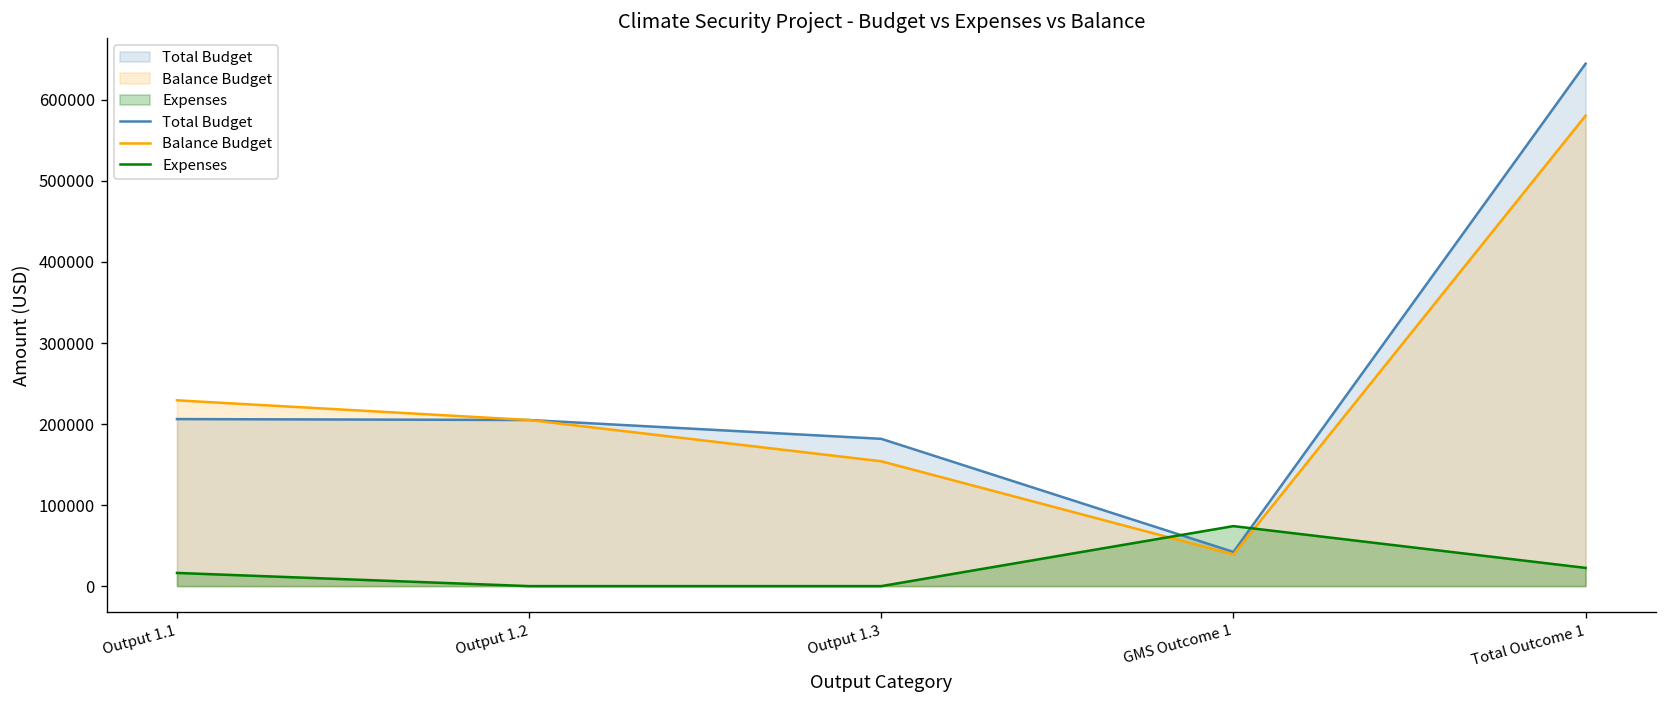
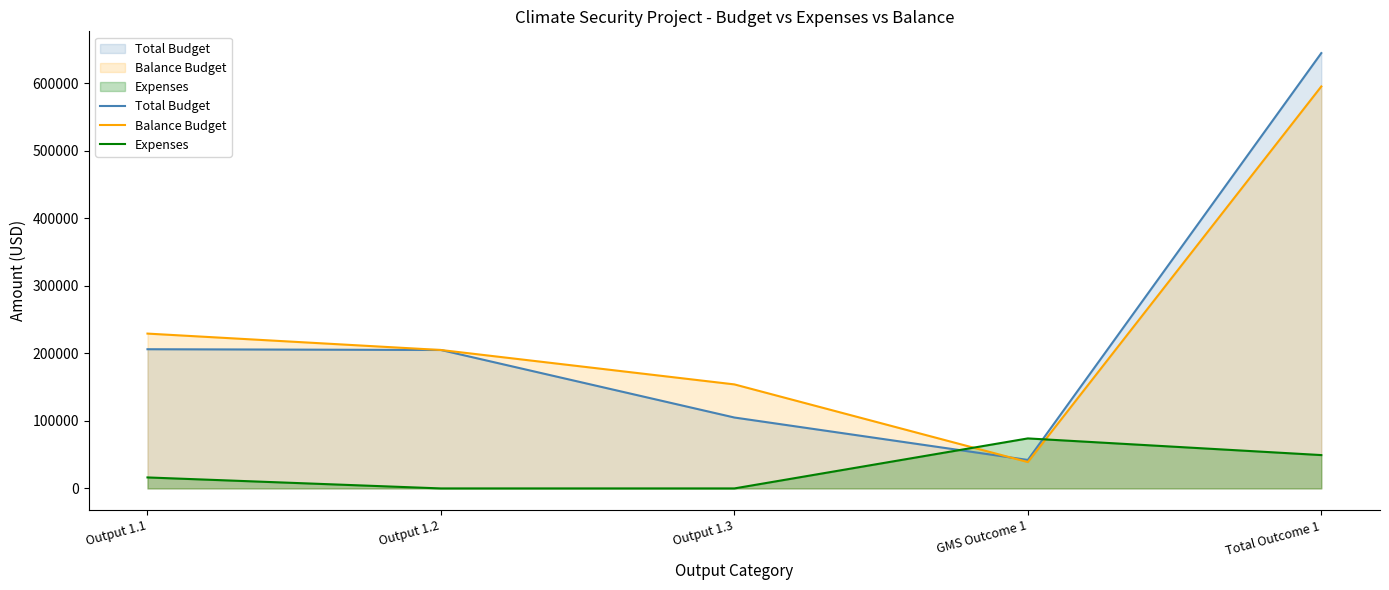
  {
    "Total Budget": {
      "Output 1.1": 210000,
-     "Output 1.3": 180000,
+     "Output 1.3": 110000,
      "Total Outcome 1": 640000
    },
    "Balance Budget": {
      "Output 1.1": 230000,
      "Output 1.3": 150000,
-     "Total Outcome 1": 580000
+     "Total Outcome 1": 600000
    },
    "Expenses": {
      "Output 1.1": 20000,
      "Output 1.2": 0,
      "Output 1.3": 0,
      "GMS Outcome 1": 70000,
-     "Total Outcome 1": 20000
+     "Total Outcome 1": 50000
    }
  }
